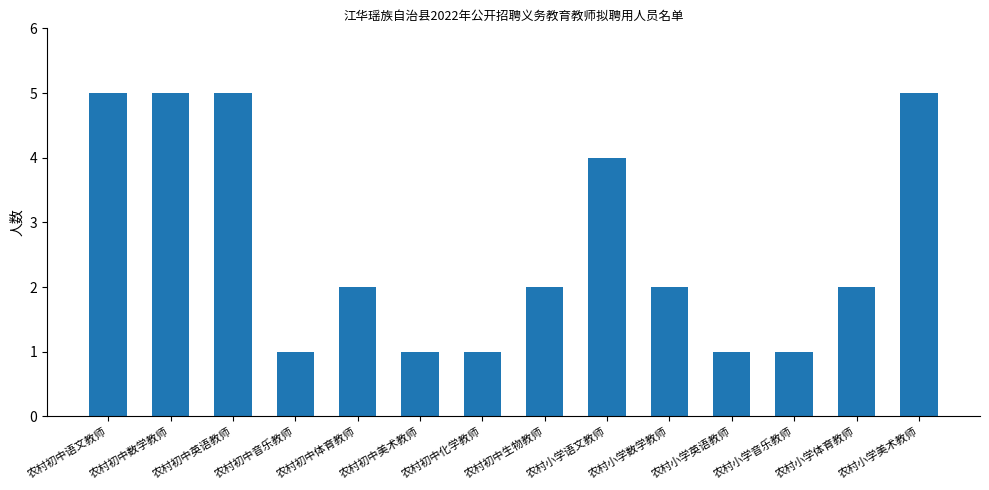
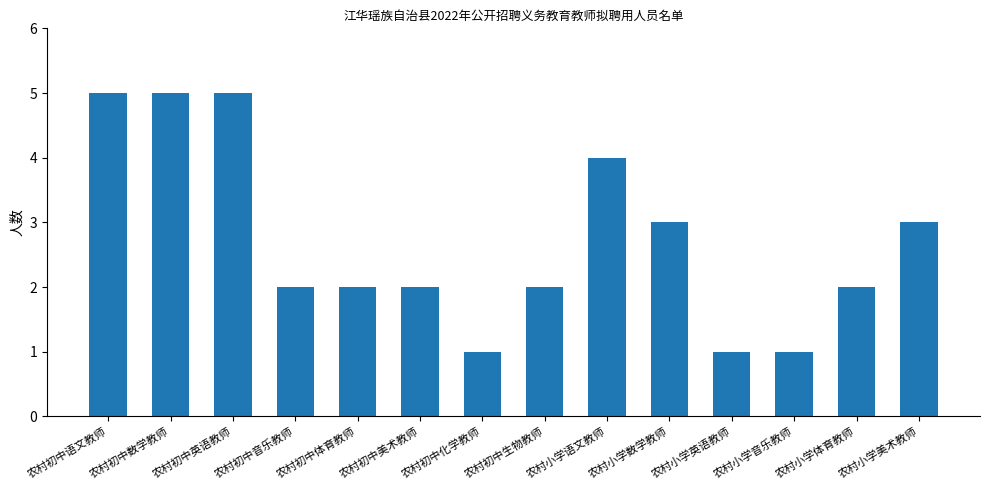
  {
    "农村初中语文教师": 5,
    "农村初中数学教师": 5,
    "农村初中英语教师": 5,
-   "农村初中音乐教师": 1,
+   "农村初中音乐教师": 2,
    "农村初中体育教师": 2,
-   "农村初中美术教师": 1,
+   "农村初中美术教师": 2,
    "农村初中化学教师": 1,
    "农村初中生物教师": 2,
    "农村小学语文教师": 4,
-   "农村小学数学教师": 2,
+   "农村小学数学教师": 3,
    "农村小学英语教师": 1,
    "农村小学音乐教师": 1,
    "农村小学体育教师": 2,
-   "农村小学美术教师": 5
+   "农村小学美术教师": 3
  }
